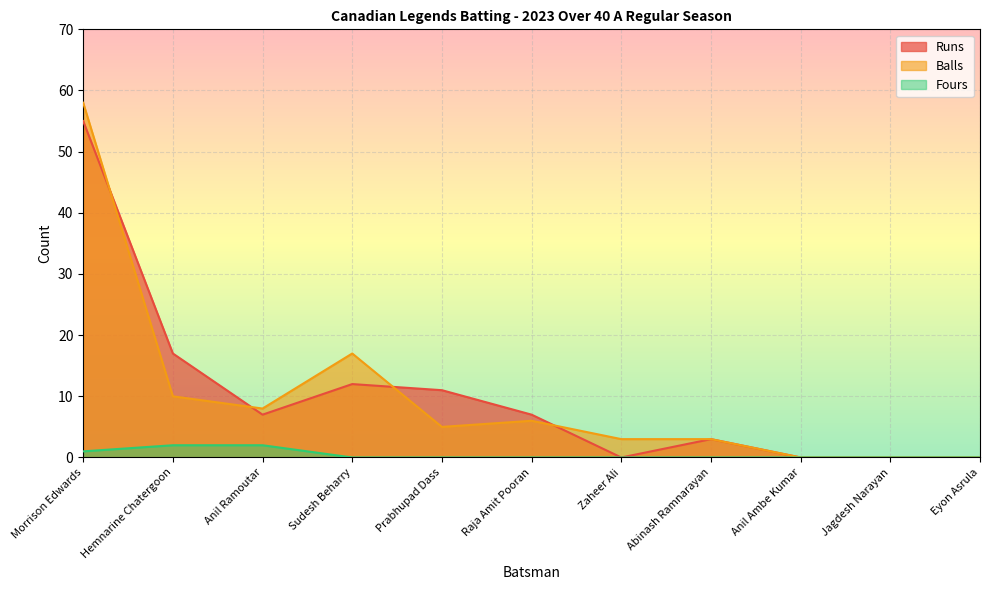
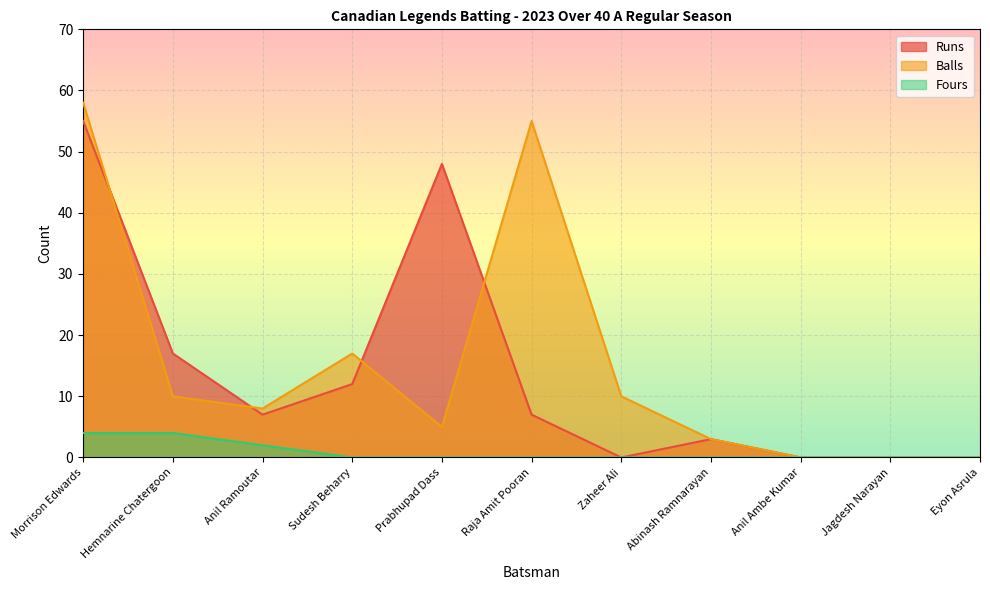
  {
    "Runs": {
      "Morrison Edwards": 55,
      "Hemnarine Chatergoon": 17,
      "Anil Ramoutar": 7,
      "Sudesh Beharry": 12,
-     "Prabhupad Dass": 11,
+     "Prabhupad Dass": 48,
      "Raja Amit Pooran": 7
    },
    "Balls": {
      "Morrison Edwards": 58,
      "Hemnarine Chatergoon": 10,
      "Anil Ramoutar": 8,
      "Sudesh Beharry": 17,
      "Prabhupad Dass": 5,
-     "Raja Amit Pooran": 6,
-     "Zaheer Ali": 3
+     "Raja Amit Pooran": 55,
+     "Zaheer Ali": 10
    },
    "Fours": {
-     "Morrison Edwards": 1,
-     "Hemnarine Chatergoon": 2,
+     "Morrison Edwards": 4,
+     "Hemnarine Chatergoon": 4,
      "Anil Ramoutar": 2,
      "Sudesh Beharry": 0,
      "Prabhupad Dass": 0,
      "Raja Amit Pooran": 0,
      "Abinash Ramnarayan": 0
    }
  }
